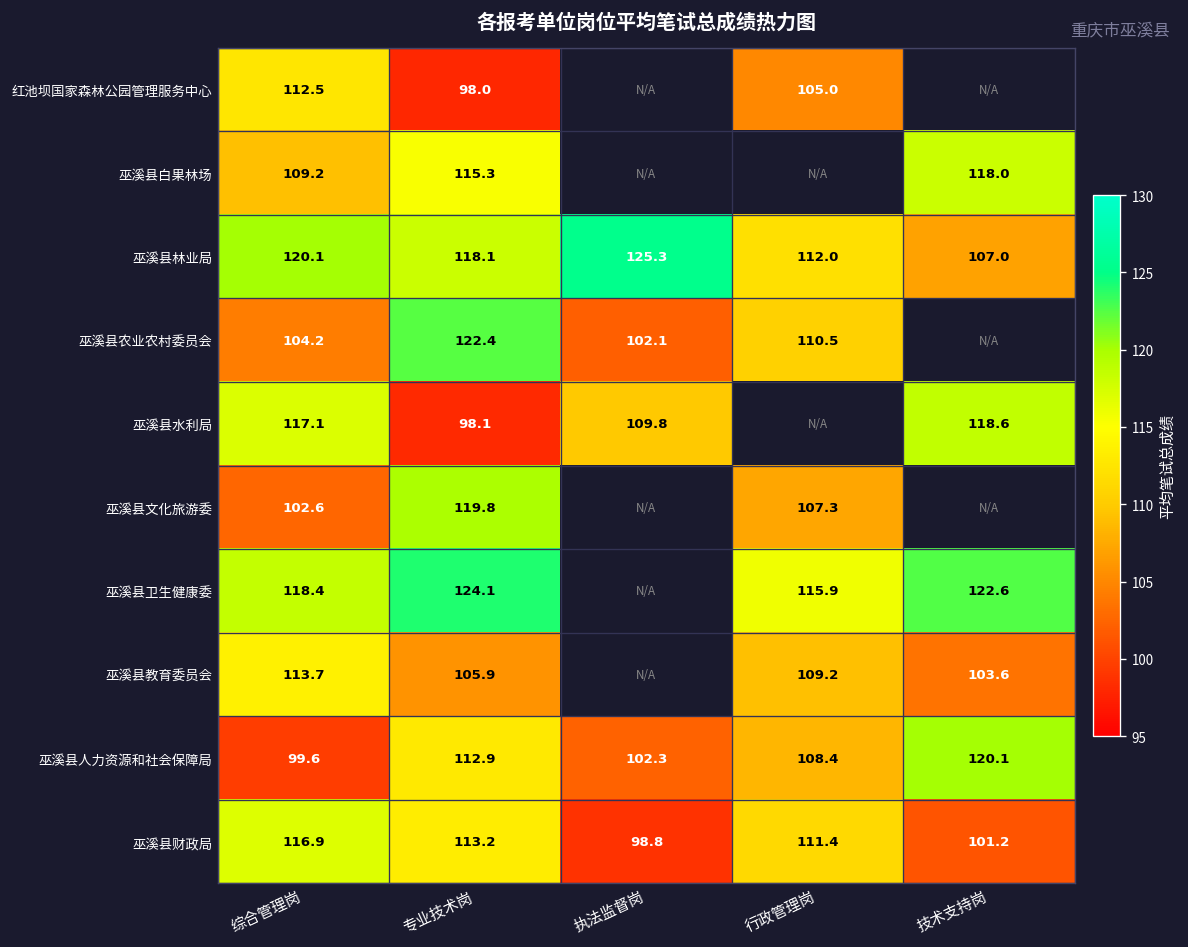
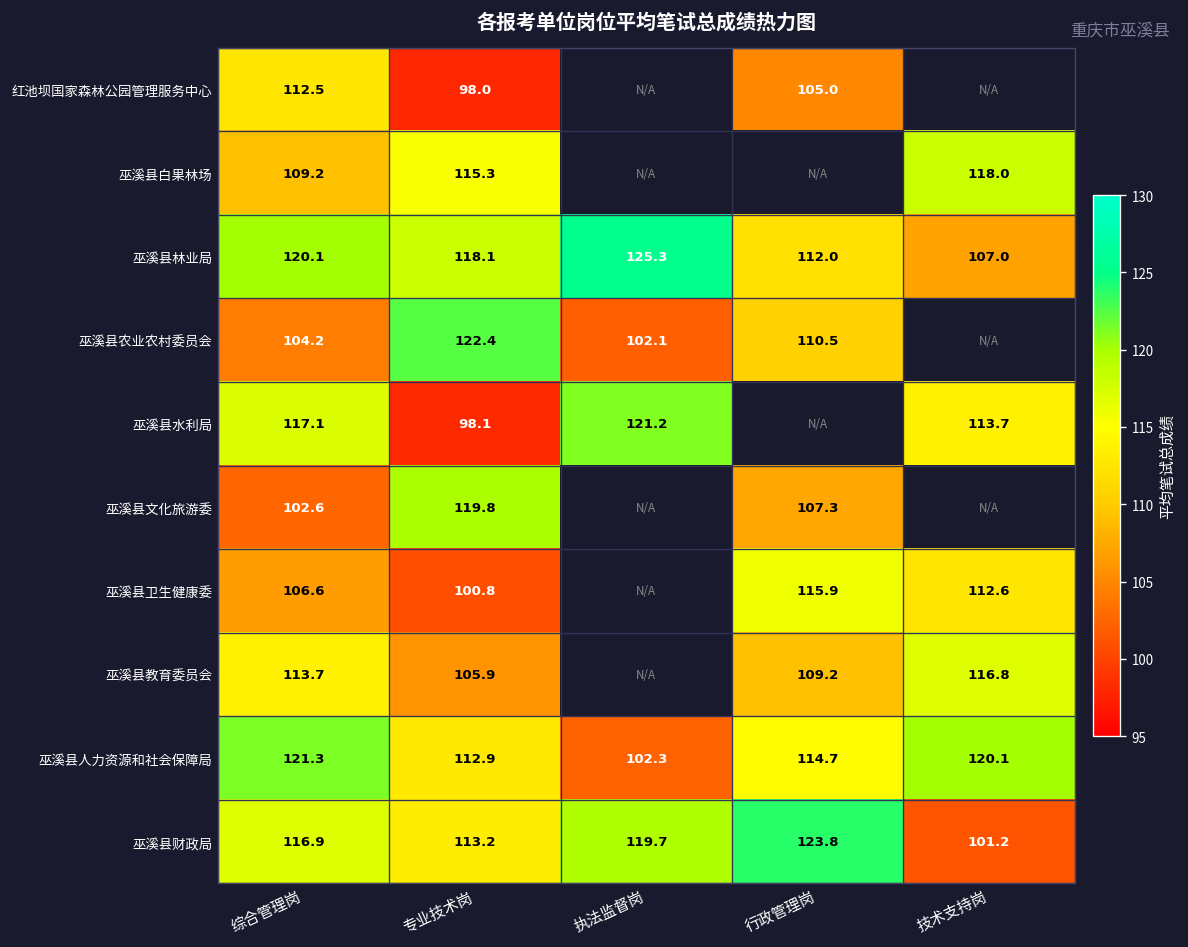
  {
    "红池坝国家森林公园管理服务中心": {
      "综合管理岗": 112.5,
      "专业技术岗": 98.0,
      "行政管理岗": 105.0
    },
    "巫溪县白果林场": {
      "综合管理岗": 109.2,
      "专业技术岗": 115.3,
      "技术支持岗": 118.0
    },
    "巫溪县林业局": {
      "综合管理岗": 120.1,
      "专业技术岗": 118.1,
      "执法监督岗": 125.3,
      "行政管理岗": 112.0,
      "技术支持岗": 107.0
    },
    "巫溪县农业农村委员会": {
      "综合管理岗": 104.2,
      "专业技术岗": 122.4,
      "执法监督岗": 102.1,
      "行政管理岗": 110.5
    },
    "巫溪县水利局": {
      "综合管理岗": 117.1,
      "专业技术岗": 98.1,
-     "执法监督岗": 109.8,
-     "技术支持岗": 118.6
+     "执法监督岗": 121.2,
+     "技术支持岗": 113.7
    },
    "巫溪县文化旅游委": {
      "综合管理岗": 102.6,
      "专业技术岗": 119.8,
      "行政管理岗": 107.3
    },
    "巫溪县卫生健康委": {
-     "综合管理岗": 118.4,
-     "专业技术岗": 124.1,
+     "综合管理岗": 106.6,
+     "专业技术岗": 100.8,
      "行政管理岗": 115.9,
-     "技术支持岗": 122.6
+     "技术支持岗": 112.6
    },
    "巫溪县教育委员会": {
      "综合管理岗": 113.7,
      "专业技术岗": 105.9,
      "行政管理岗": 109.2,
-     "技术支持岗": 103.6
+     "技术支持岗": 116.8
    },
    "巫溪县人力资源和社会保障局": {
-     "综合管理岗": 99.6,
+     "综合管理岗": 121.3,
      "专业技术岗": 112.9,
      "执法监督岗": 102.3,
-     "行政管理岗": 108.4,
+     "行政管理岗": 114.7,
      "技术支持岗": 120.1
    },
    "巫溪县财政局": {
      "综合管理岗": 116.9,
      "专业技术岗": 113.2,
-     "执法监督岗": 98.8,
-     "行政管理岗": 111.4,
+     "执法监督岗": 119.7,
+     "行政管理岗": 123.8,
      "技术支持岗": 101.2
    }
  }
